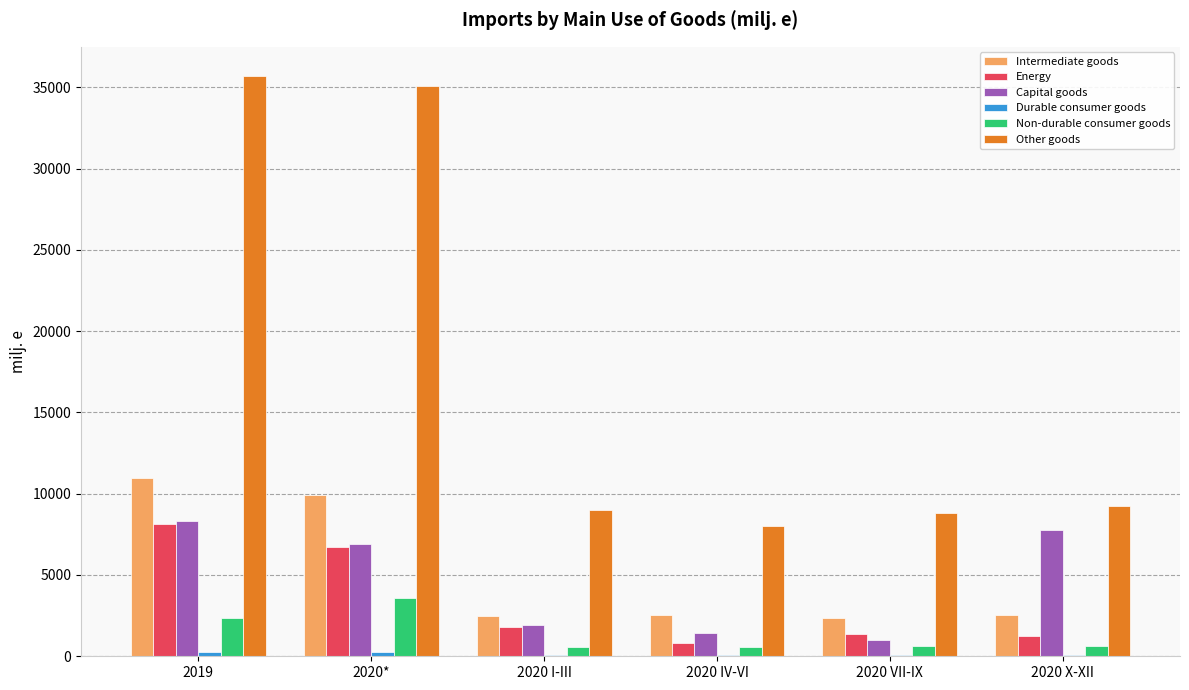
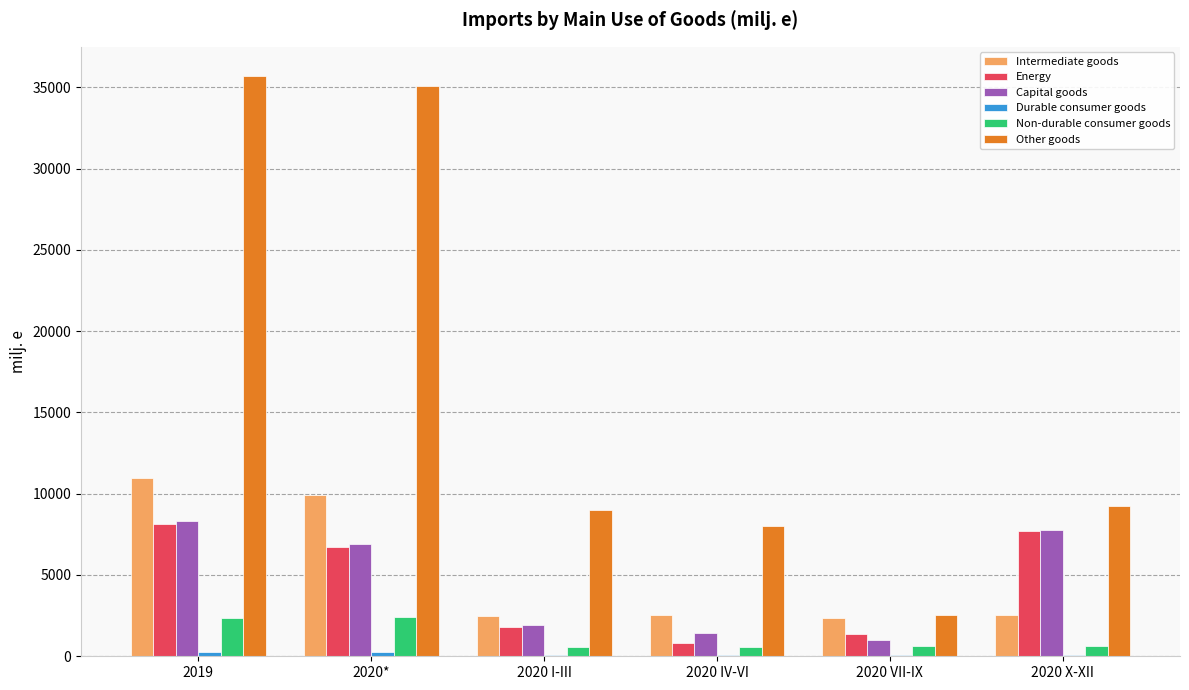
  {
    "Intermediate goods": {
      "2019": 11000,
      "2020*": 9900,
      "2020 I-III": 2500,
      "2020 IV-VI": 2500,
      "2020 VII-IX": 2400,
      "2020 X-XII": 2500
    },
    "Energy": {
      "2019": 8200,
      "2020*": 6700,
      "2020 I-III": 1800,
      "2020 IV-VI": 800,
      "2020 VII-IX": 1400,
-     "2020 X-XII": 1200
+     "2020 X-XII": 7700
    },
    "Capital goods": {
      "2019": 8300,
      "2020*": 6900,
      "2020 I-III": 1900,
      "2020 IV-VI": 1400,
      "2020 VII-IX": 1000,
      "2020 X-XII": 7800
    },
    "Durable consumer goods": {
      "2019": 300,
      "2020*": 300
    },
    "Non-durable consumer goods": {
      "2019": 2400,
-     "2020*": 3600,
+     "2020*": 2400,
      "2020 I-III": 600,
      "2020 IV-VI": 600,
      "2020 VII-IX": 600,
      "2020 X-XII": 600
    },
    "Other goods": {
      "2019": 35700,
      "2020*": 35100,
      "2020 I-III": 9000,
      "2020 IV-VI": 8000,
-     "2020 VII-IX": 8800,
+     "2020 VII-IX": 2600,
      "2020 X-XII": 9200
    }
  }
